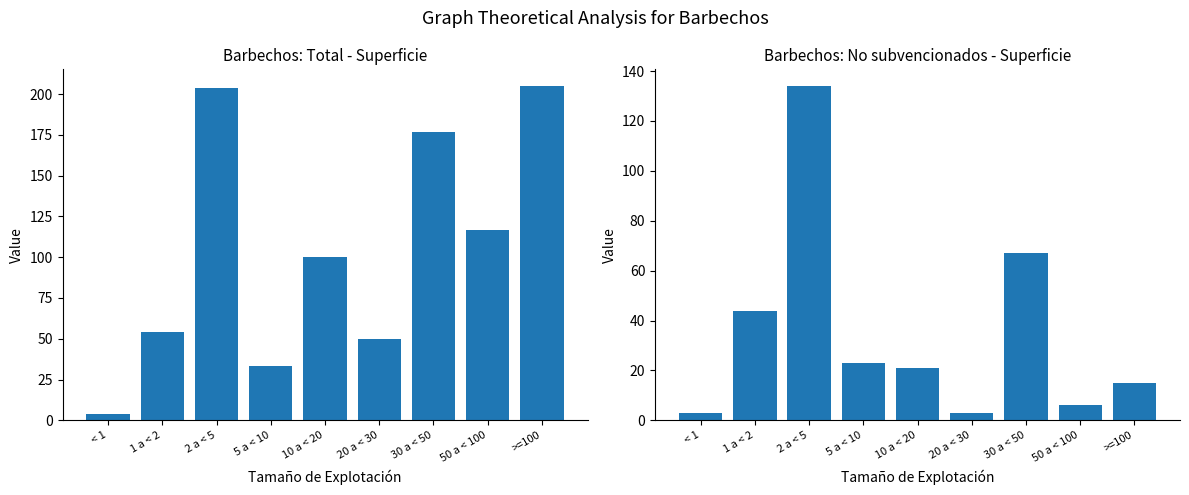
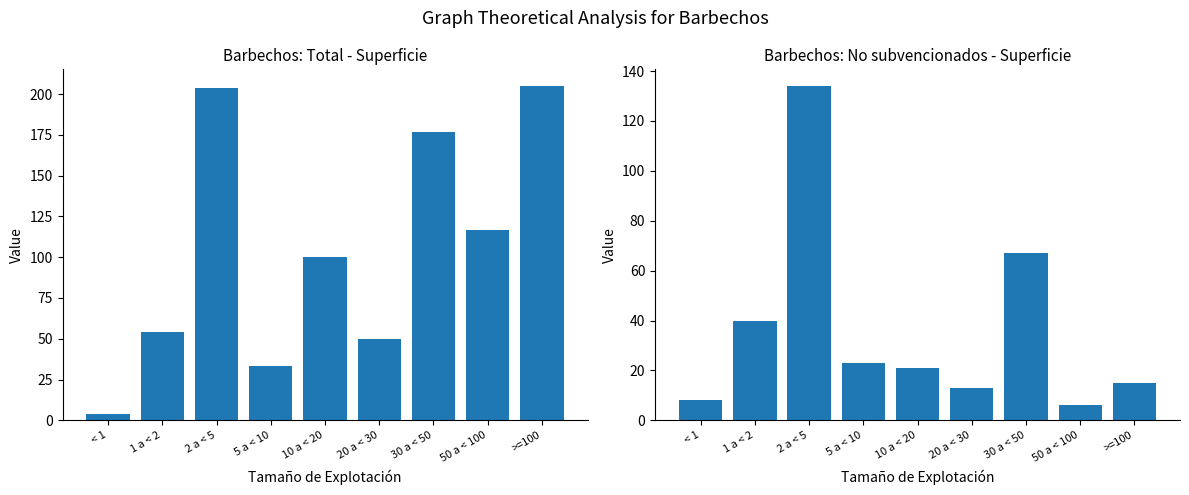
  {
    "Barbechos: Total - Superficie": {
      "< 1": 4,
      "1 a < 2": 54,
      "2 a < 5": 204,
      "5 a < 10": 33,
      "10 a < 20": 100,
      "20 a < 30": 50,
      "30 a < 50": 177,
      "50 a < 100": 117,
      ">=100": 205
    },
    "Barbechos: No subvencionados - Superficie": {
-     "< 1": 3,
-     "1 a < 2": 44,
+     "< 1": 8,
+     "1 a < 2": 40,
      "2 a < 5": 134,
      "5 a < 10": 23,
      "10 a < 20": 21,
-     "20 a < 30": 3,
+     "20 a < 30": 13,
      "30 a < 50": 67,
      "50 a < 100": 6,
      ">=100": 15
    }
  }
